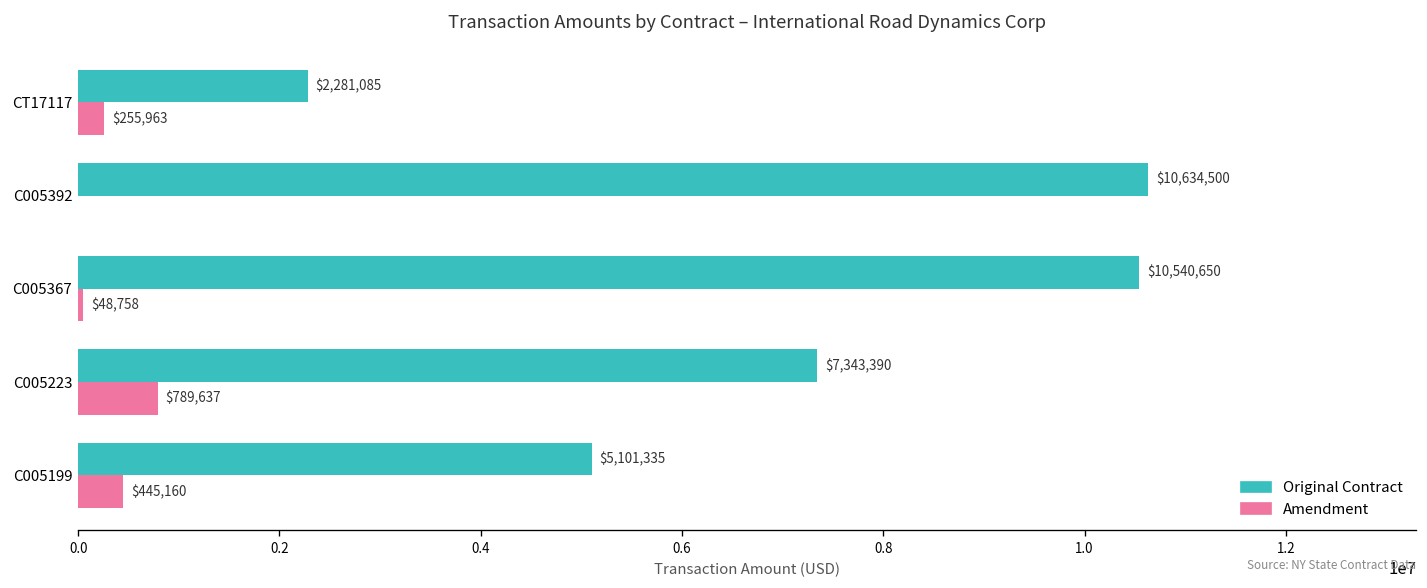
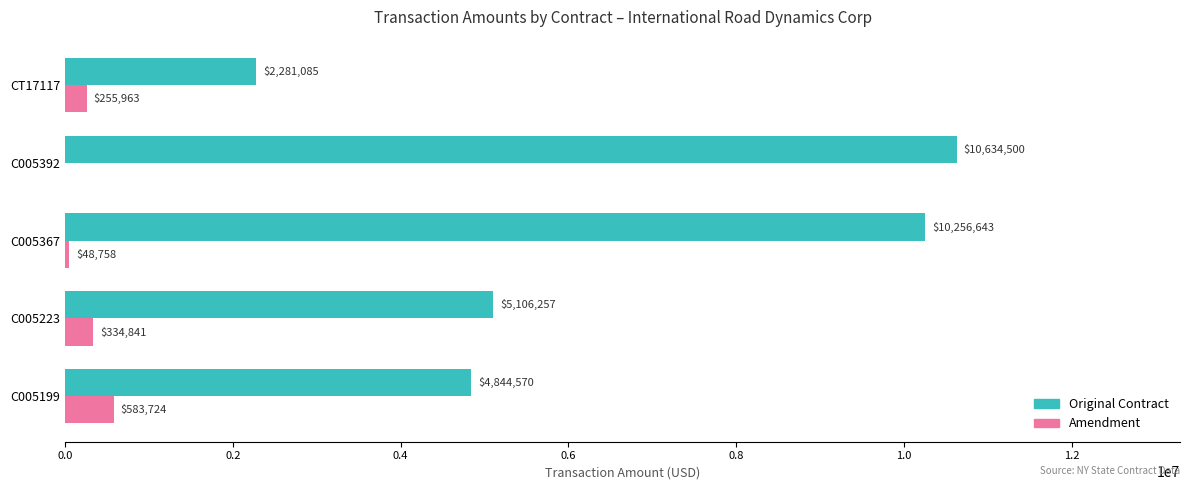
  {
    "Original Contract": {
      "CT17117": "$2,281,085",
      "C005392": "$10,634,500",
-     "C005367": "$10,540,650",
-     "C005223": "$7,343,390",
-     "C005199": "$5,101,335"
+     "C005367": "$10,256,643",
+     "C005223": "$5,106,257",
+     "C005199": "$4,844,570"
    },
    "Amendment": {
      "CT17117": "$255,963",
      "C005367": "$48,758",
-     "C005223": "$789,637",
-     "C005199": "$445,160"
+     "C005223": "$334,841",
+     "C005199": "$583,724"
    }
  }
